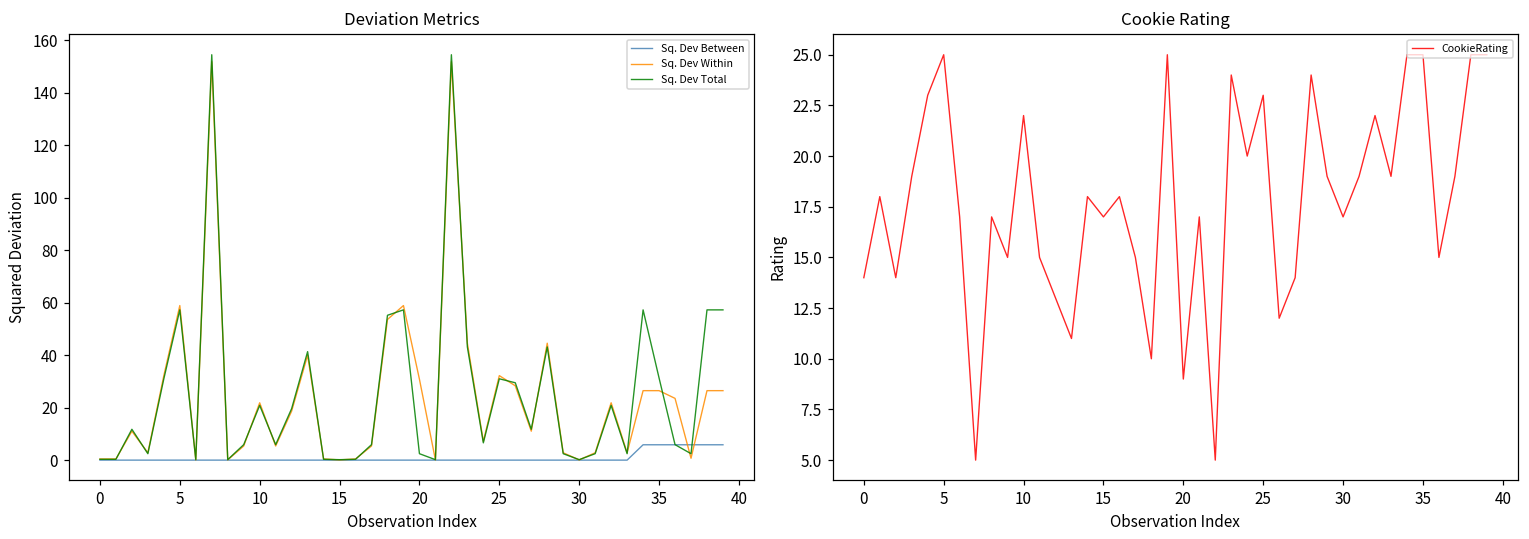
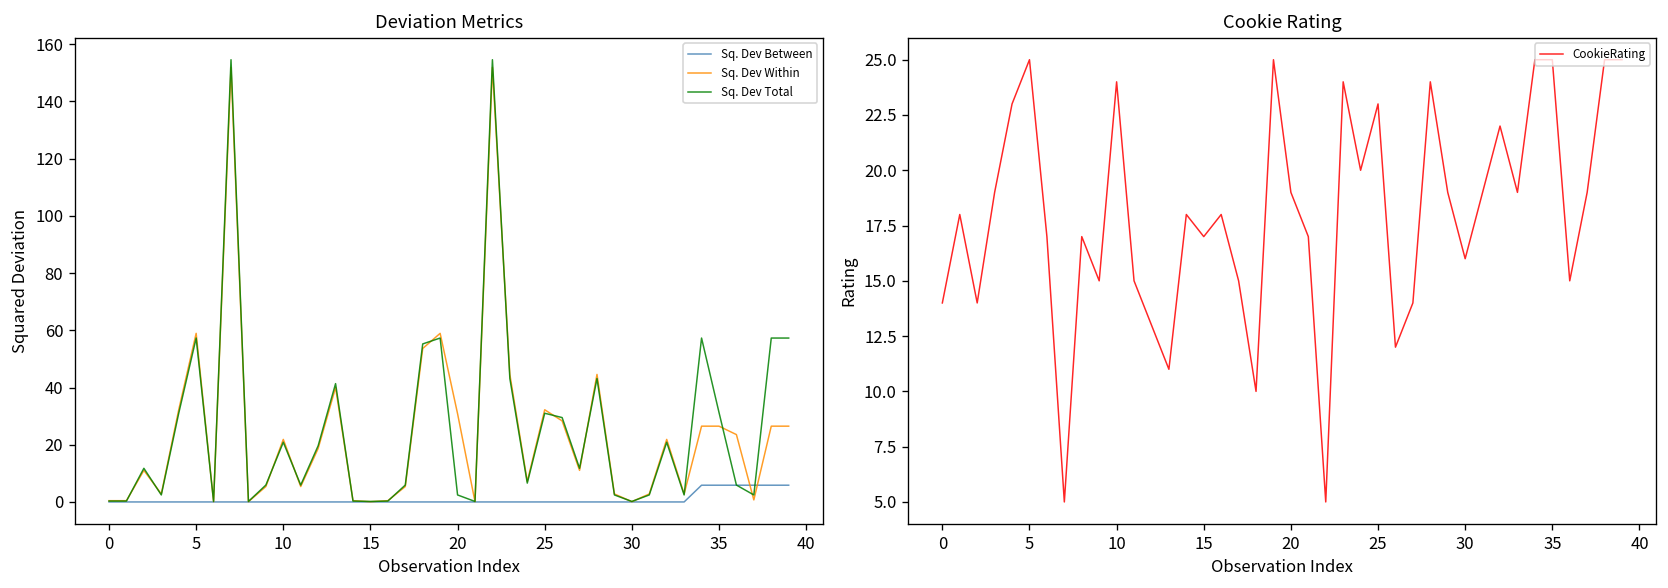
  {
    "Deviation Metrics": {
      "Sq. Dev Between": {
        "5": 0,
        "10": 0,
        "20": 0,
        "25": 0,
        "35": 6
      },
      "Sq. Dev Within": {
        "5": 59,
        "20": 31,
        "25": 32,
        "35": 26
      },
      "Sq. Dev Total": {
        "5": 57,
        "20": 2,
        "25": 31,
        "35": 31
      }
    },
    "Cookie Rating": {
      "0": 14,
      "5": 25,
-     "10": 22,
+     "10": 24,
      "15": 17,
-     "20": 9,
+     "20": 19,
      "25": 23,
-     "30": 17
+     "30": 16
    }
  }
